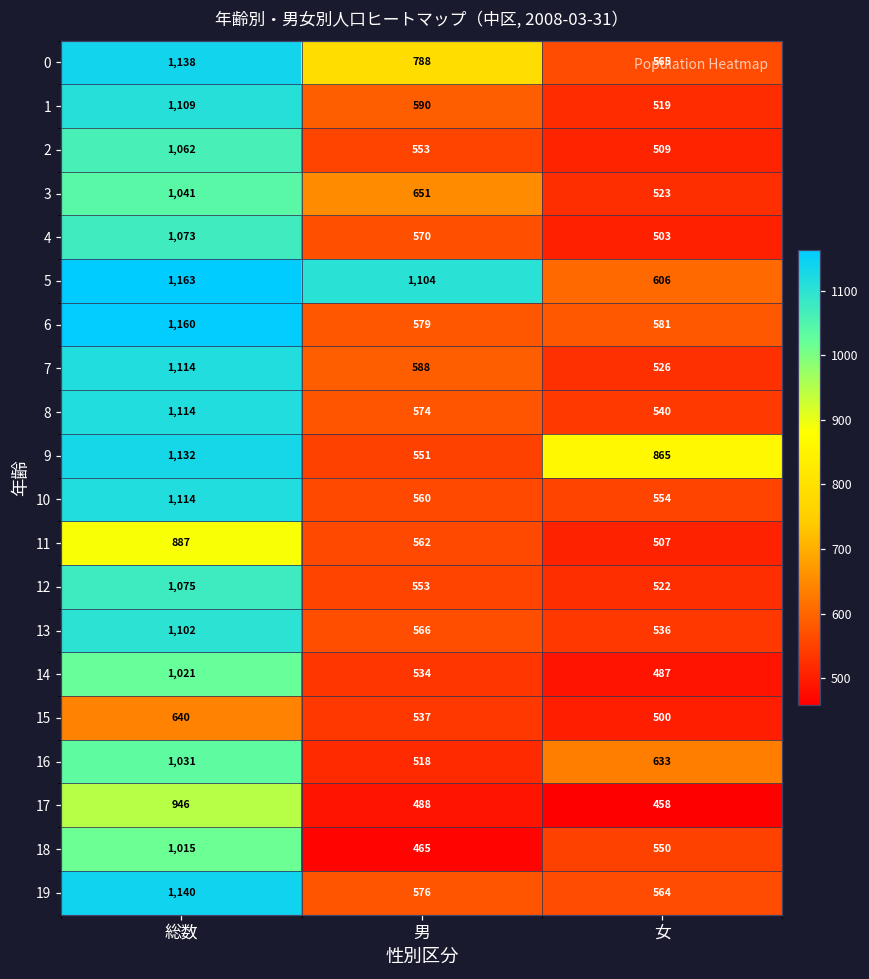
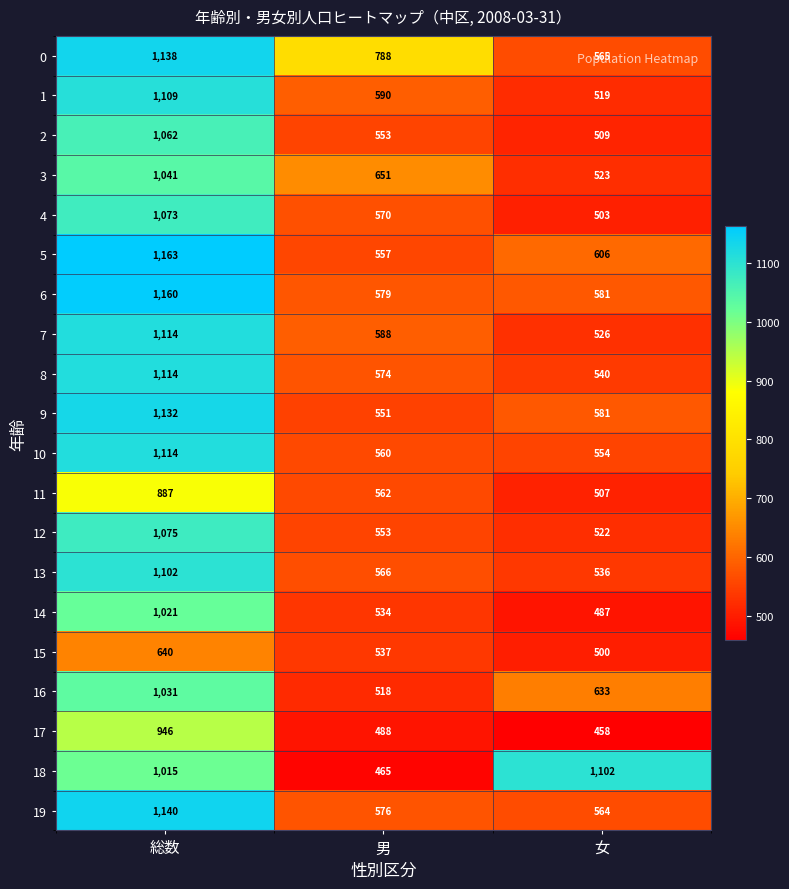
  {
    "0": {
      "総数": "1,138",
      "男": "788"
    },
    "1": {
      "総数": "1,109",
      "男": "590",
      "女": "519"
    },
    "2": {
      "総数": "1,062",
      "男": "553",
      "女": "509"
    },
    "3": {
      "総数": "1,041",
      "男": "651",
      "女": "523"
    },
    "4": {
      "総数": "1,073",
      "男": "570",
      "女": "503"
    },
    "5": {
      "総数": "1,163",
-     "男": "1,104",
+     "男": "557",
      "女": "606"
    },
    "6": {
      "総数": "1,160",
      "男": "579",
      "女": "581"
    },
    "7": {
      "総数": "1,114",
      "男": "588",
      "女": "526"
    },
    "8": {
      "総数": "1,114",
      "男": "574",
      "女": "540"
    },
    "9": {
      "総数": "1,132",
      "男": "551",
-     "女": "865"
+     "女": "581"
    },
    "10": {
      "総数": "1,114",
      "男": "560",
      "女": "554"
    },
    "11": {
      "総数": "887",
      "男": "562",
      "女": "507"
    },
    "12": {
      "総数": "1,075",
      "男": "553",
      "女": "522"
    },
    "13": {
      "総数": "1,102",
      "男": "566",
      "女": "536"
    },
    "14": {
      "総数": "1,021",
      "男": "534",
      "女": "487"
    },
    "15": {
      "総数": "640",
      "男": "537",
      "女": "500"
    },
    "16": {
      "総数": "1,031",
      "男": "518",
      "女": "633"
    },
    "17": {
      "総数": "946",
      "男": "488",
      "女": "458"
    },
    "18": {
      "総数": "1,015",
      "男": "465",
-     "女": "550"
+     "女": "1,102"
    },
    "19": {
      "総数": "1,140",
      "男": "576",
      "女": "564"
    }
  }
